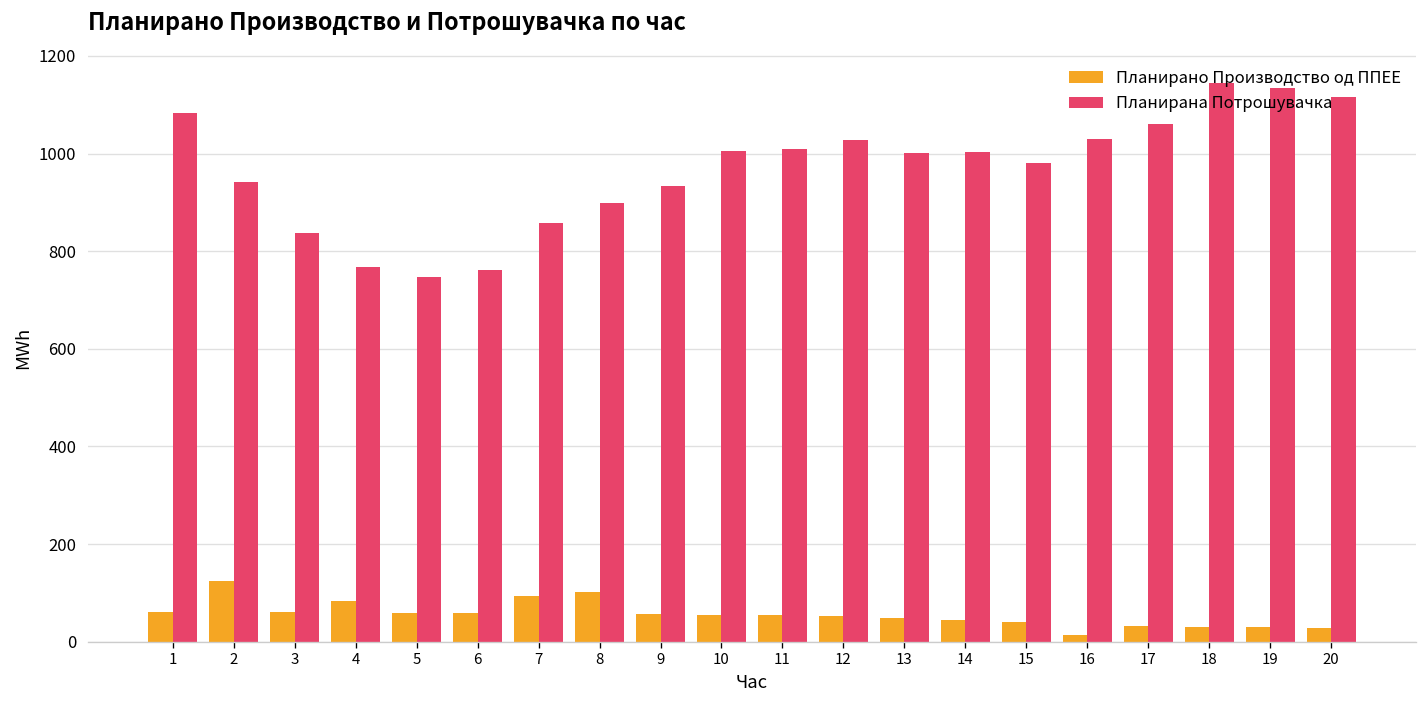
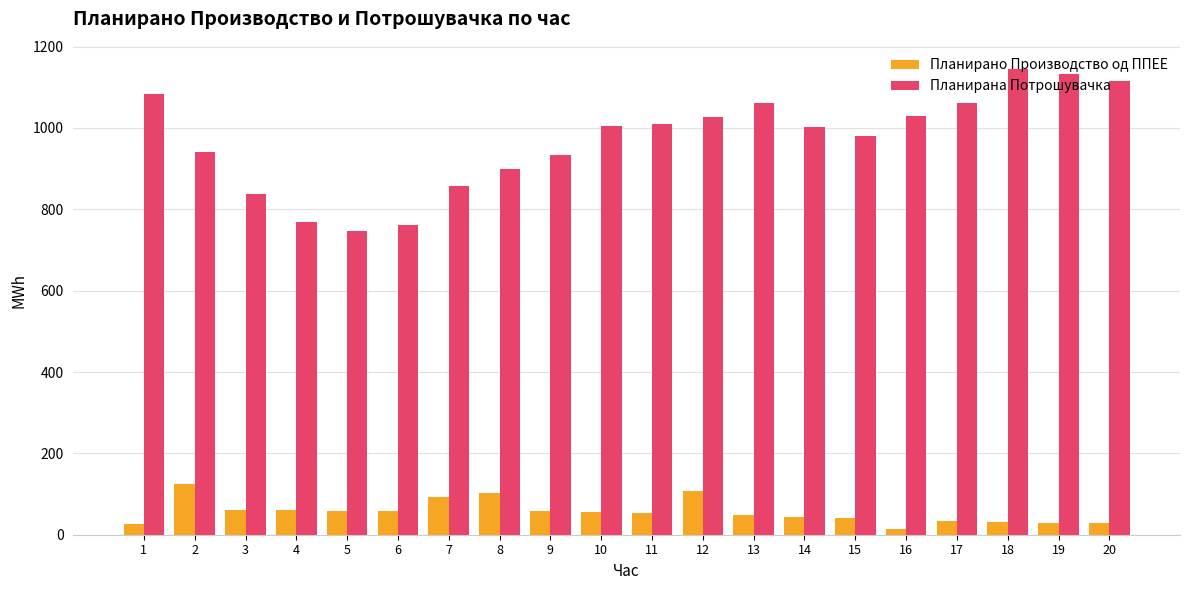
  {
    "Планирано Производство од ППЕЕ": {
-     "1": 60,
+     "1": 30,
      "2": 120,
      "3": 60,
-     "4": 80,
+     "4": 60,
      "5": 60,
      "6": 60,
      "7": 90,
      "8": 100,
      "9": 60,
      "10": 50,
      "11": 50,
-     "12": 50,
+     "12": 110,
      "13": 50,
      "14": 40,
      "15": 40,
      "16": 10,
      "17": 30,
      "18": 30,
      "19": 30,
      "20": 30
    },
    "Планирана Потрошувачка": {
      "1": 1080,
      "2": 940,
      "3": 840,
      "4": 770,
      "5": 750,
      "6": 760,
      "7": 860,
      "8": 900,
      "9": 930,
      "10": 1010,
      "11": 1010,
      "12": 1030,
-     "13": 1000,
+     "13": 1060,
      "14": 1000,
      "15": 980,
      "16": 1030,
      "17": 1060,
      "18": 1140,
      "19": 1130,
      "20": 1120
    }
  }
